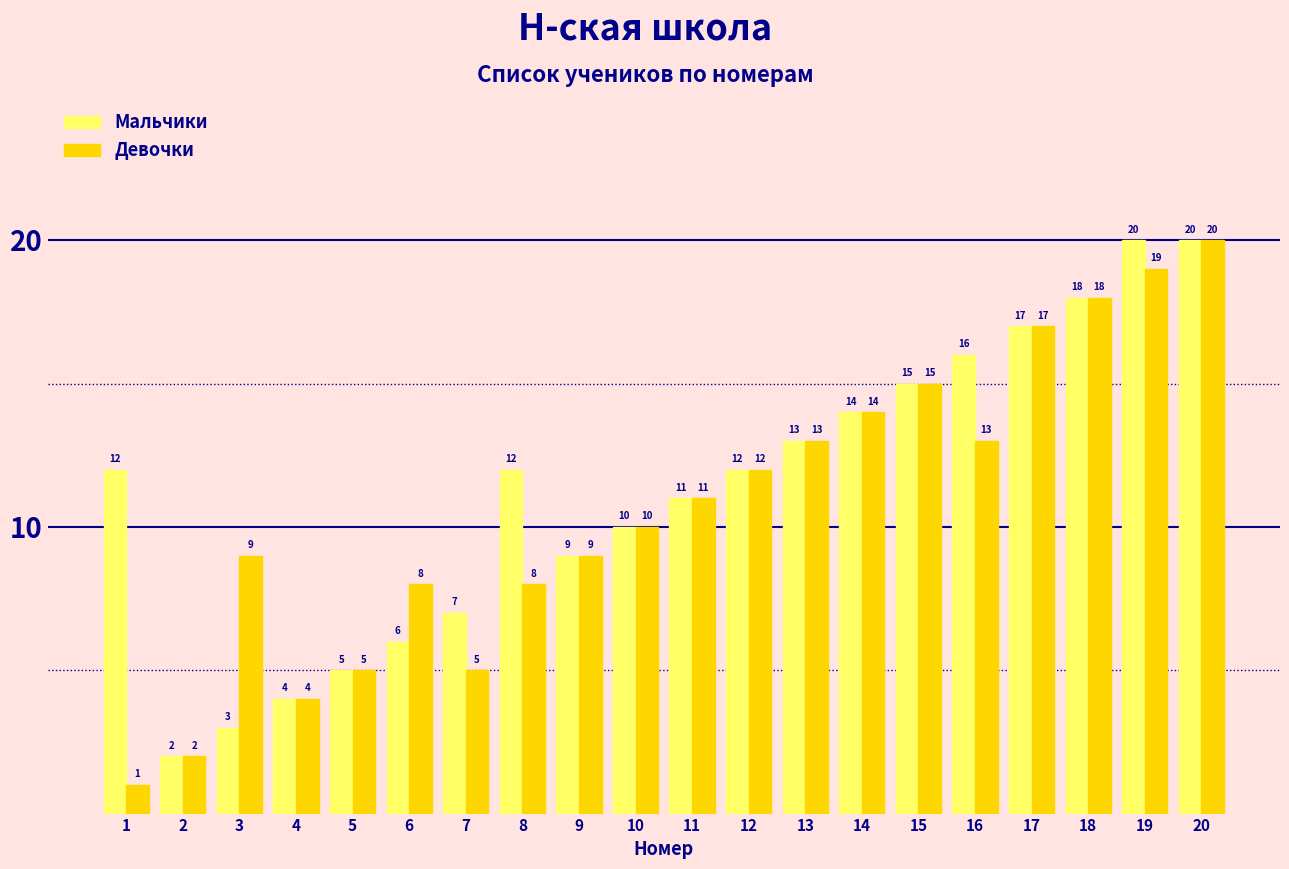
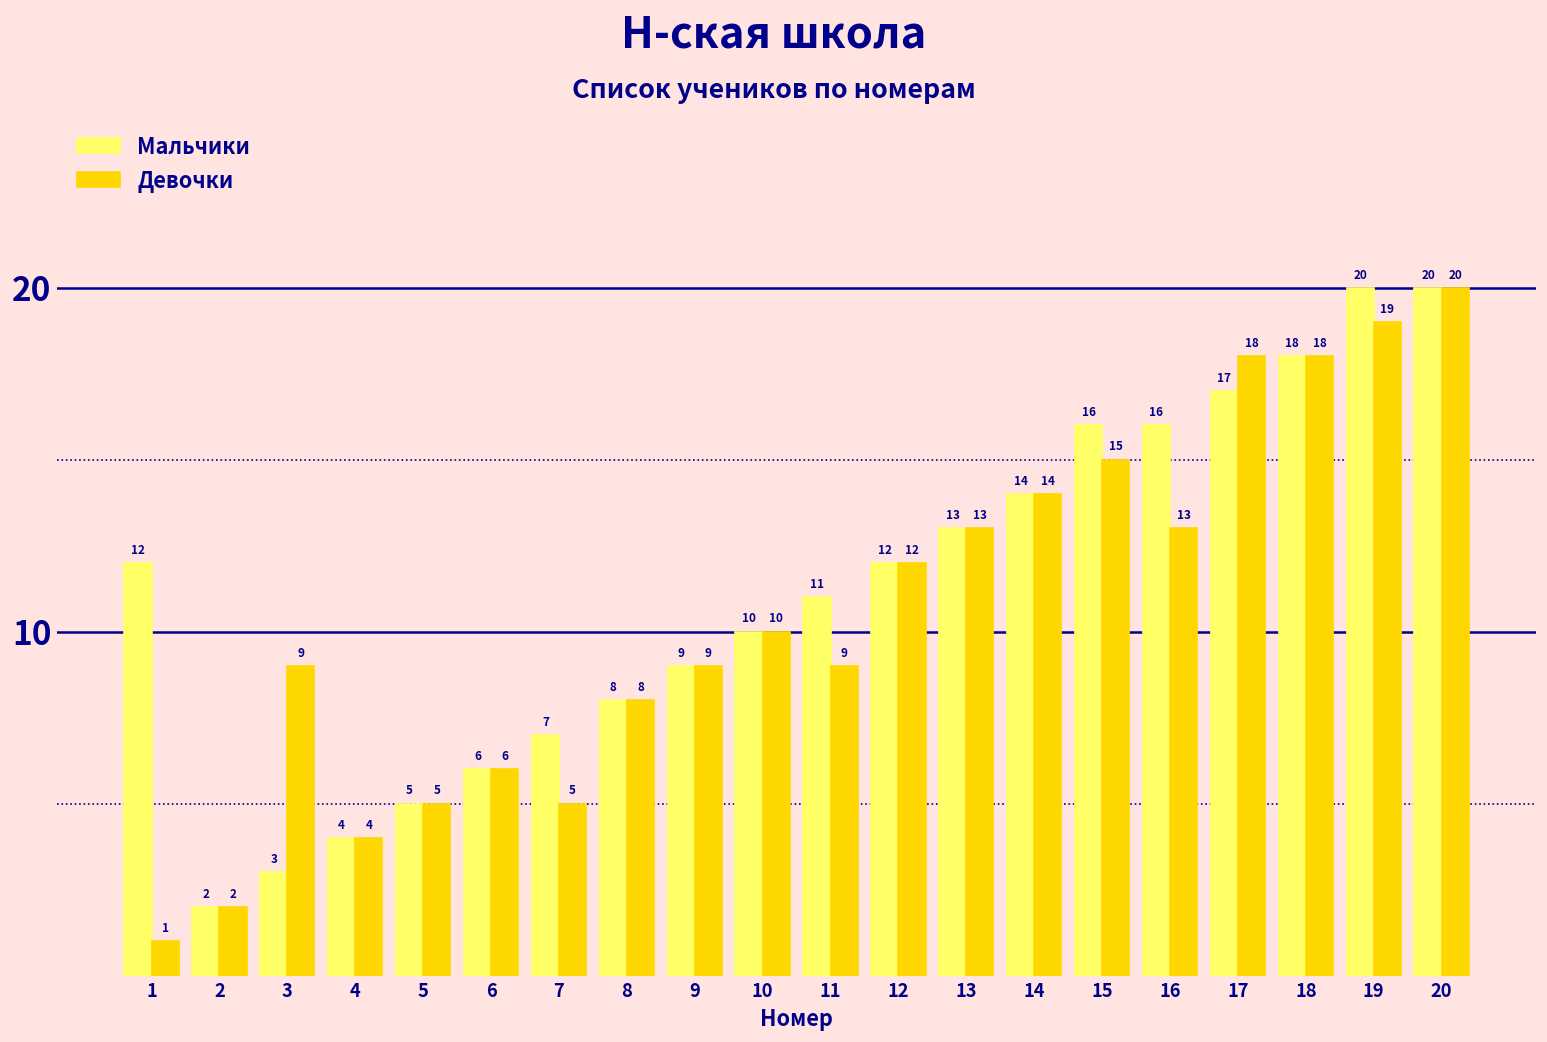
  {
    "Мальчики": {
      "1": 12,
      "2": 2,
      "3": 3,
      "4": 4,
      "5": 5,
      "6": 6,
      "7": 7,
-     "8": 12,
+     "8": 8,
      "9": 9,
      "10": 10,
      "11": 11,
      "12": 12,
      "13": 13,
      "14": 14,
-     "15": 15,
+     "15": 16,
      "16": 16,
      "17": 17,
      "18": 18,
      "19": 20,
      "20": 20
    },
    "Девочки": {
      "1": 1,
      "2": 2,
      "3": 9,
      "4": 4,
      "5": 5,
-     "6": 8,
+     "6": 6,
      "7": 5,
      "8": 8,
      "9": 9,
      "10": 10,
-     "11": 11,
+     "11": 9,
      "12": 12,
      "13": 13,
      "14": 14,
      "15": 15,
      "16": 13,
-     "17": 17,
+     "17": 18,
      "18": 18,
      "19": 19,
      "20": 20
    }
  }
